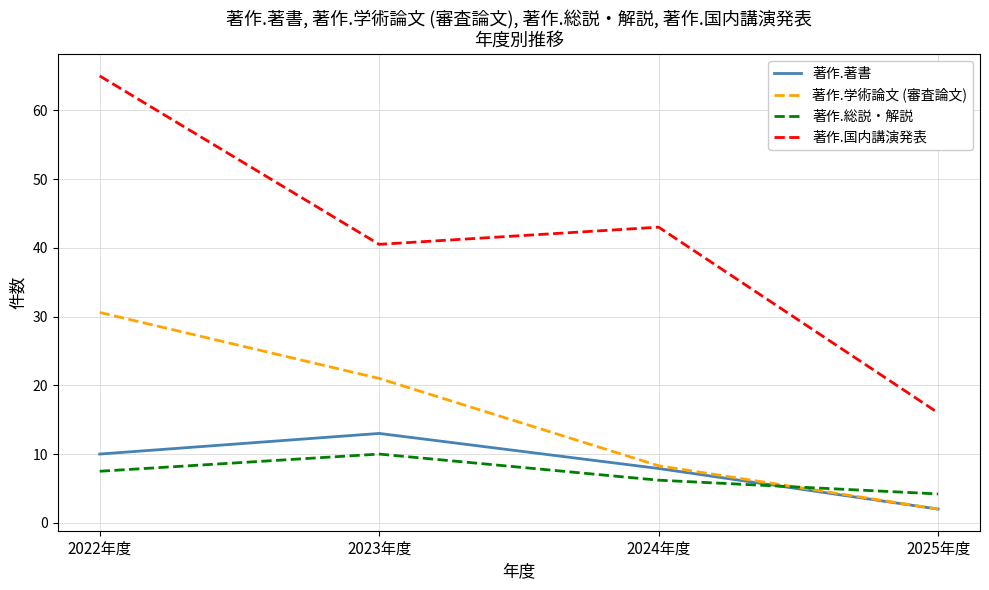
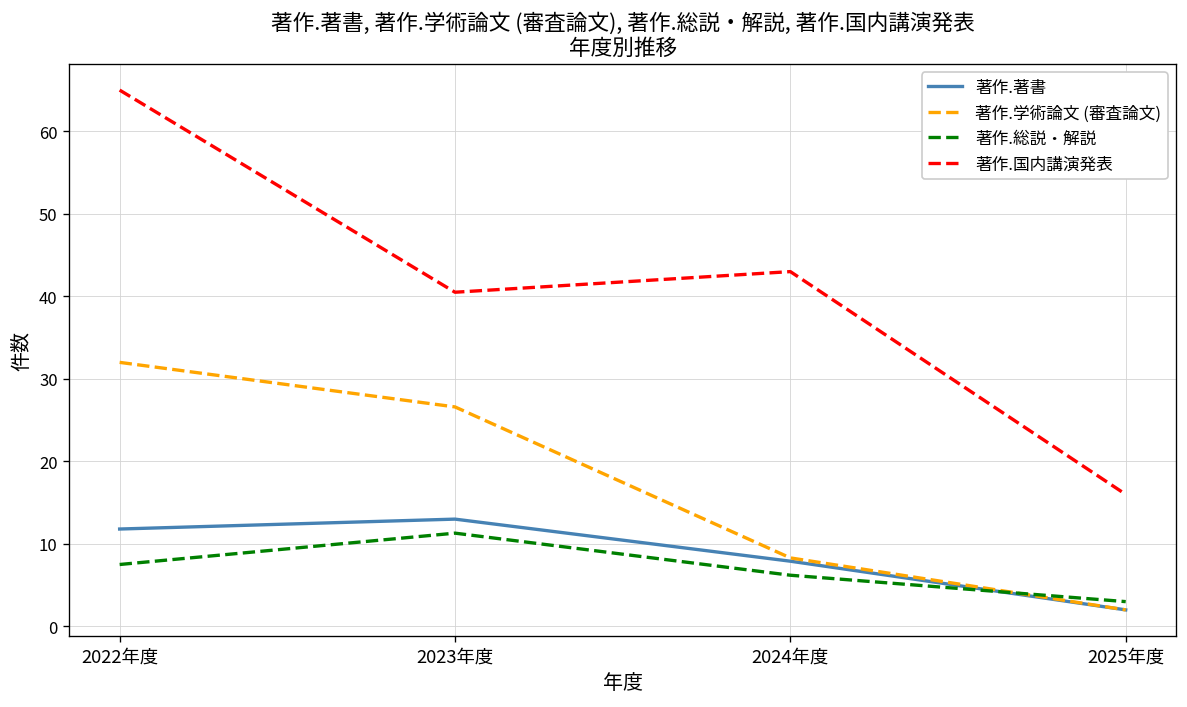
  {
    "著作.著書": {
-     "2022年度": 10,
+     "2022年度": 12,
      "2023年度": 13,
      "2024年度": 8
    },
    "著作.学術論文 (審査論文)": {
-     "2022年度": 31,
-     "2023年度": 21,
+     "2022年度": 32,
+     "2023年度": 27,
      "2024年度": 8
    },
    "著作.総説・解説": {
      "2022年度": 8,
-     "2023年度": 10,
+     "2023年度": 11,
      "2024年度": 6,
-     "2025年度": 4
+     "2025年度": 3
    },
    "著作.国内講演発表": {
      "2022年度": 65,
      "2023年度": 41,
      "2024年度": 43,
      "2025年度": 16
    }
  }
